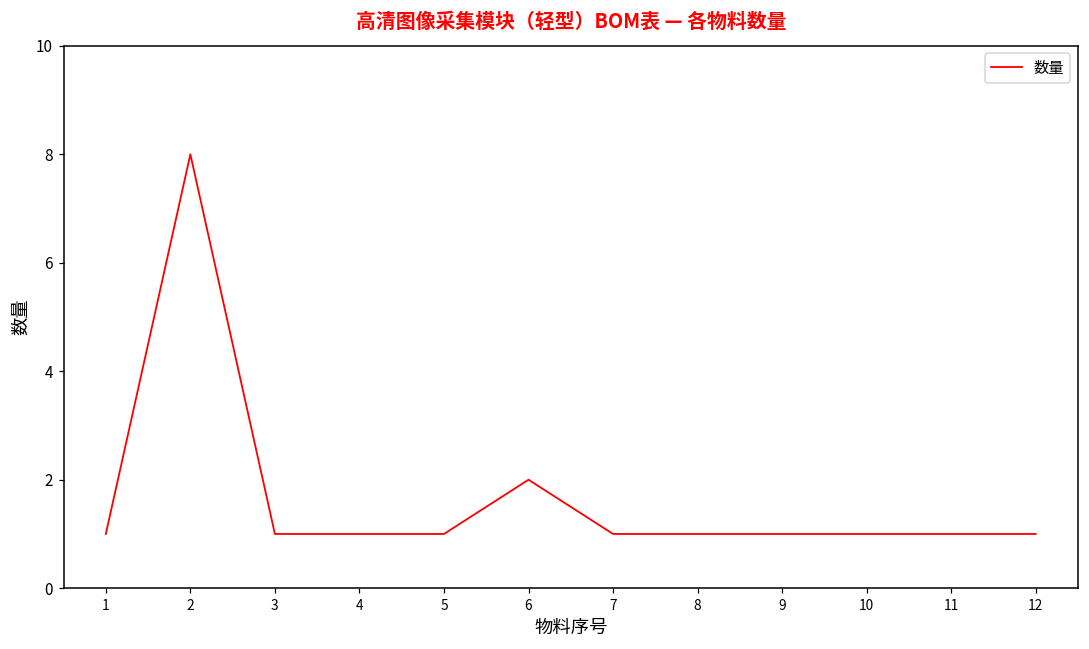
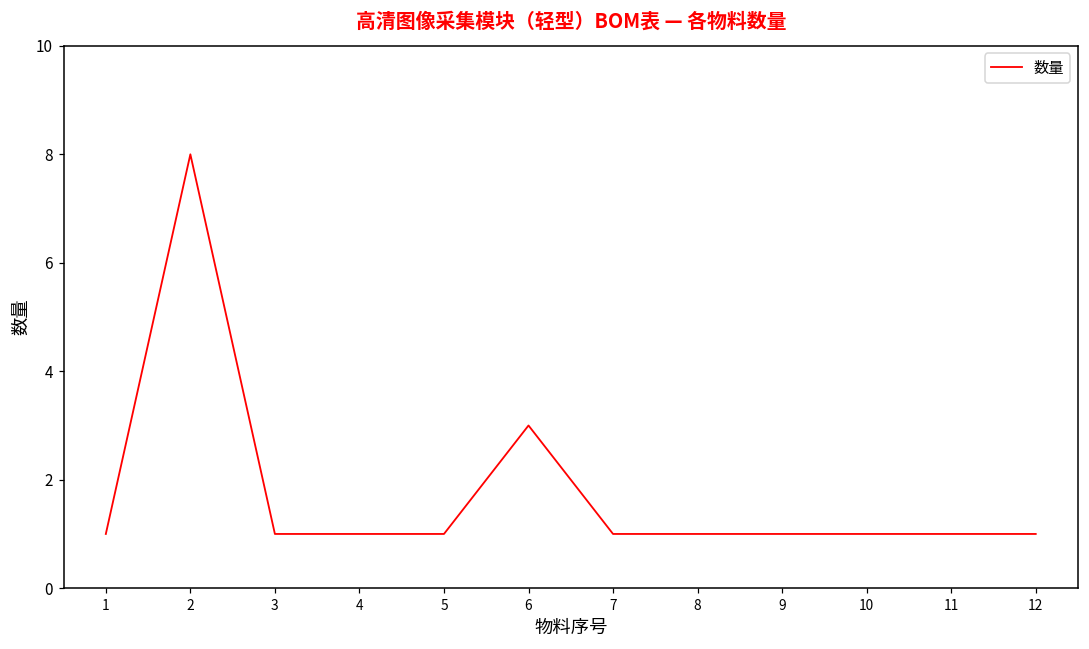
  {
    "1": 1,
    "2": 8,
    "3": 1,
    "4": 1,
    "5": 1,
-   "6": 2,
+   "6": 3,
    "7": 1,
    "8": 1,
    "9": 1,
    "10": 1,
    "11": 1,
    "12": 1
  }
